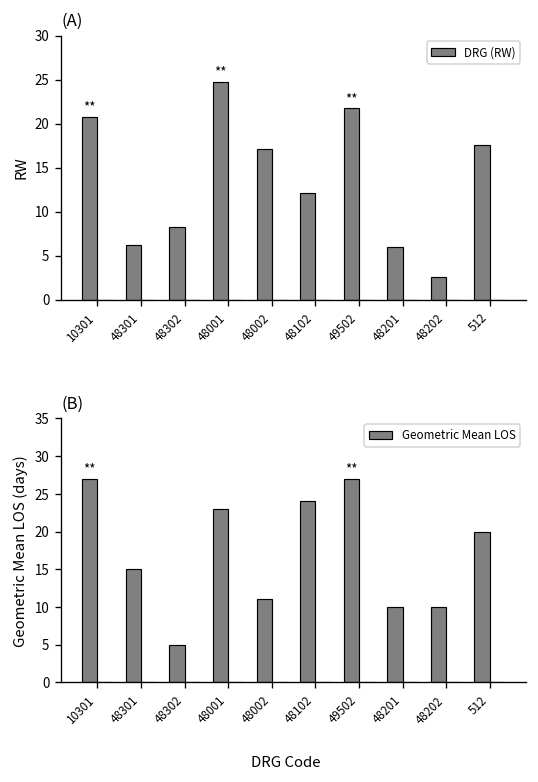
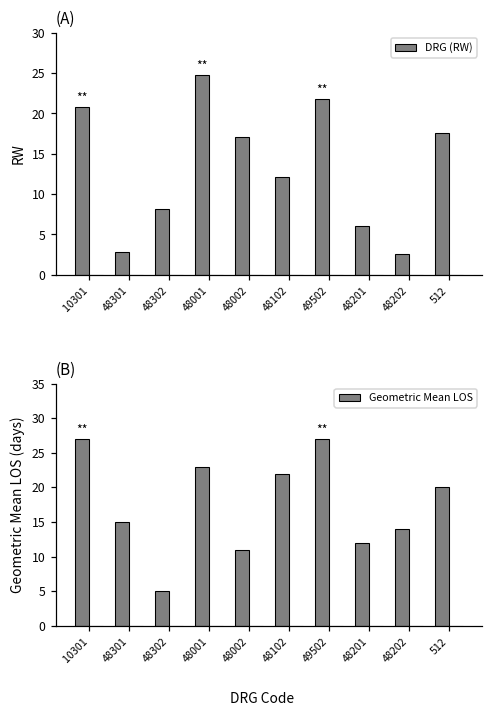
  {
    "(A)": {
      "DRG (RW)": {
        "10301": 21,
-       "48301": 6,
+       "48301": 3,
        "48302": 8,
        "48001": 25,
        "48002": 17,
        "48102": 12,
        "49502": 22,
        "48201": 6,
        "48202": 3,
        "512": 18
      }
    },
    "(B)": {
      "Geometric Mean LOS": {
        "10301": 27,
        "48301": 15,
        "48302": 5,
        "48001": 23,
        "48002": 11,
-       "48102": 24,
+       "48102": 22,
        "49502": 27,
-       "48201": 10,
-       "48202": 10,
+       "48201": 12,
+       "48202": 14,
        "512": 20
      }
    }
  }
